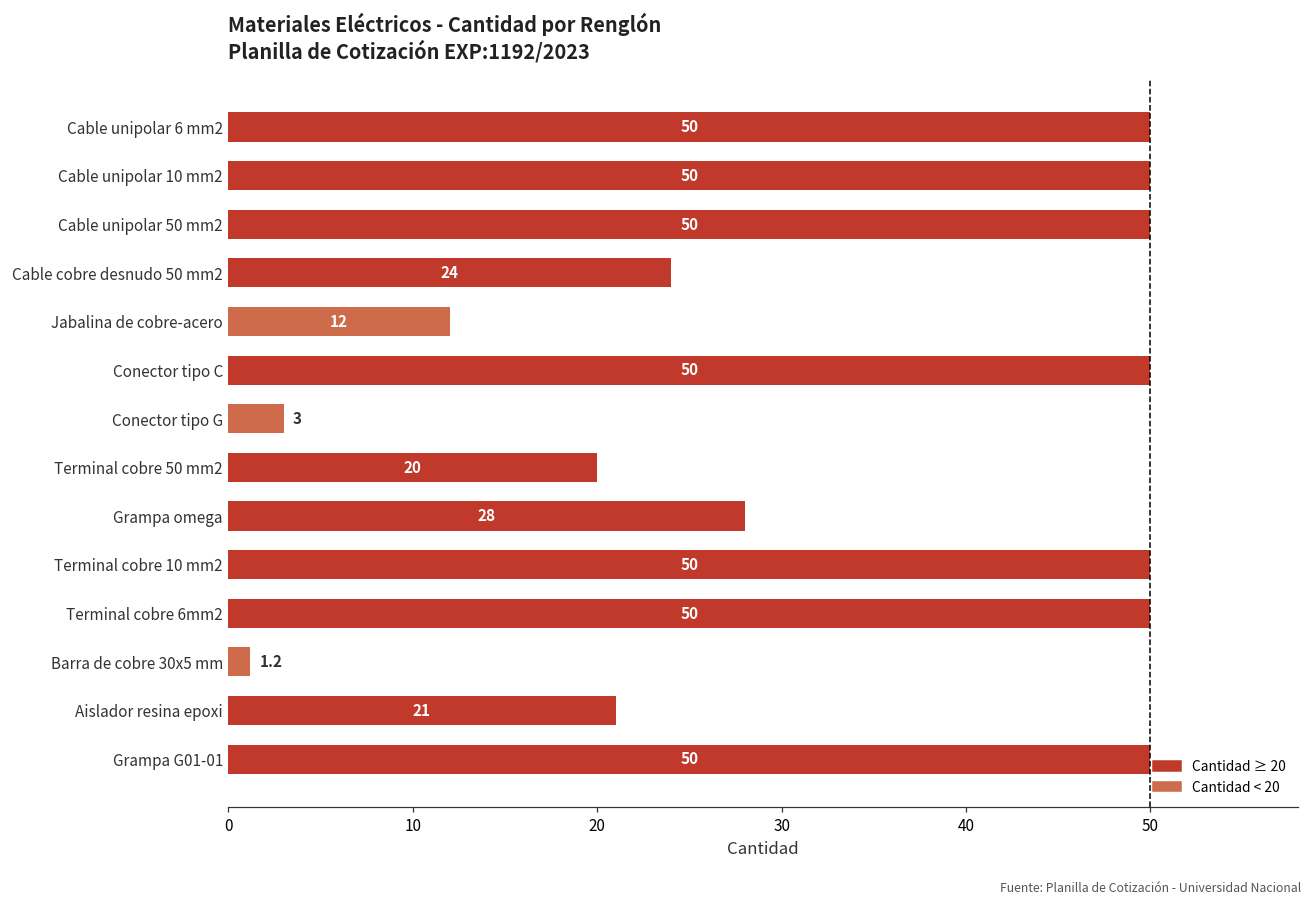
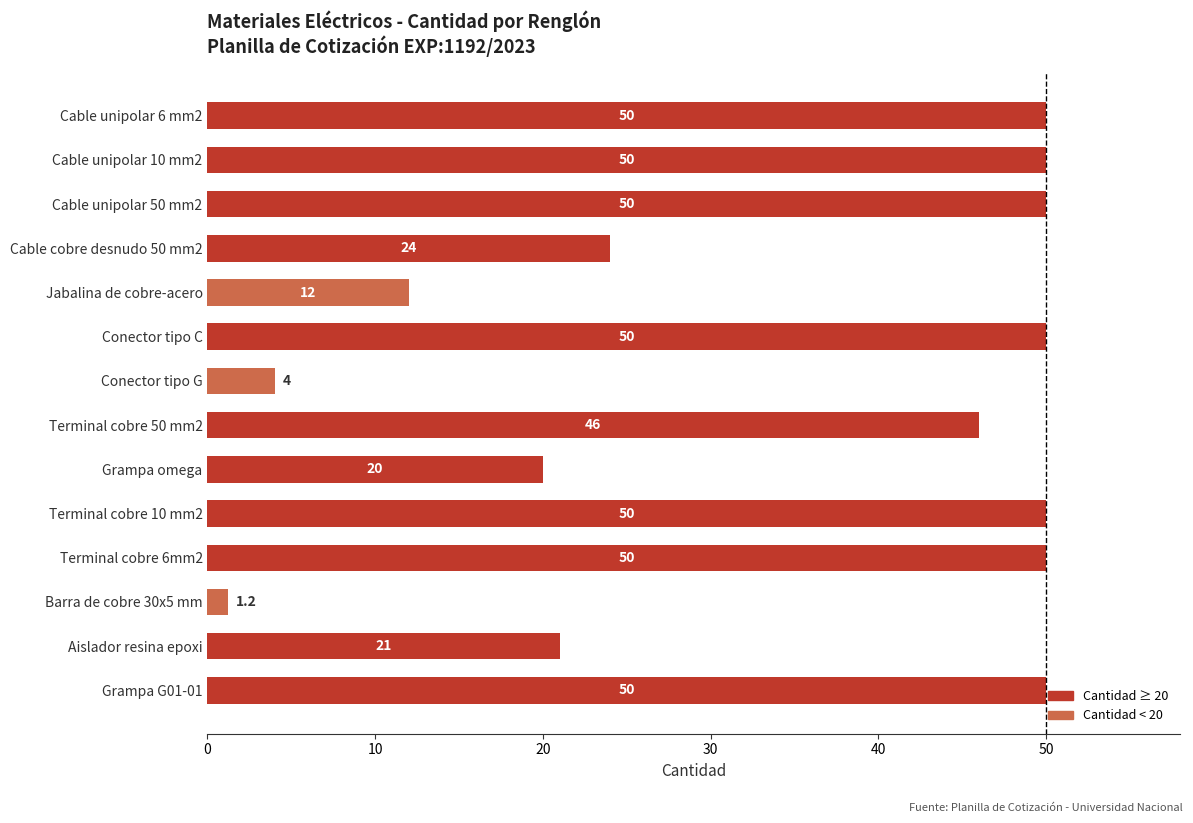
  {
    "Cable unipolar 6 mm2": 50,
    "Cable unipolar 10 mm2": 50,
    "Cable unipolar 50 mm2": 50,
    "Cable cobre desnudo 50 mm2": 24,
    "Jabalina de cobre-acero": 12,
    "Conector tipo C": 50,
-   "Conector tipo G": 3,
-   "Terminal cobre 50 mm2": 20,
-   "Grampa omega": 28,
+   "Conector tipo G": 4,
+   "Terminal cobre 50 mm2": 46,
+   "Grampa omega": 20,
    "Terminal cobre 10 mm2": 50,
    "Terminal cobre 6mm2": 50,
    "Barra de cobre 30x5 mm": 1.2,
    "Aislador resina epoxi": 21,
    "Grampa G01-01": 50
  }
